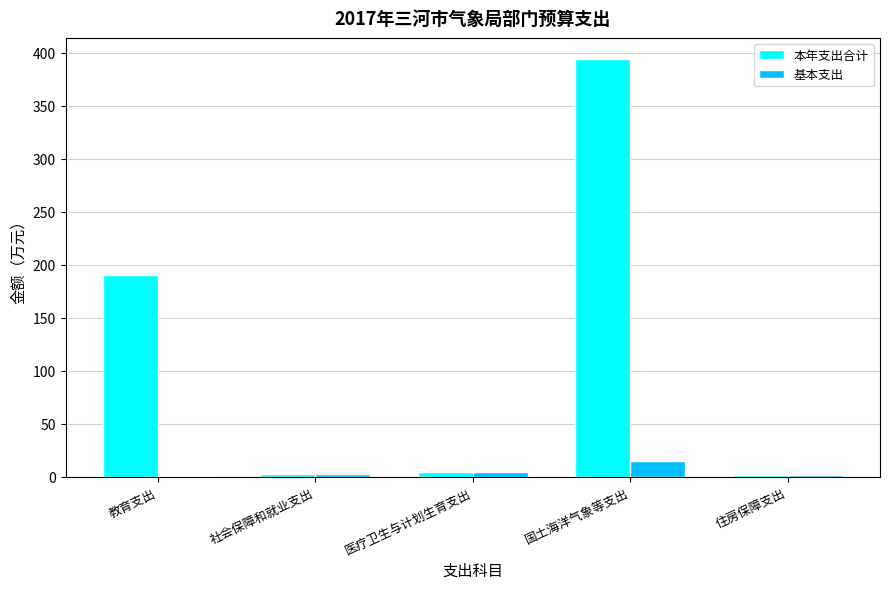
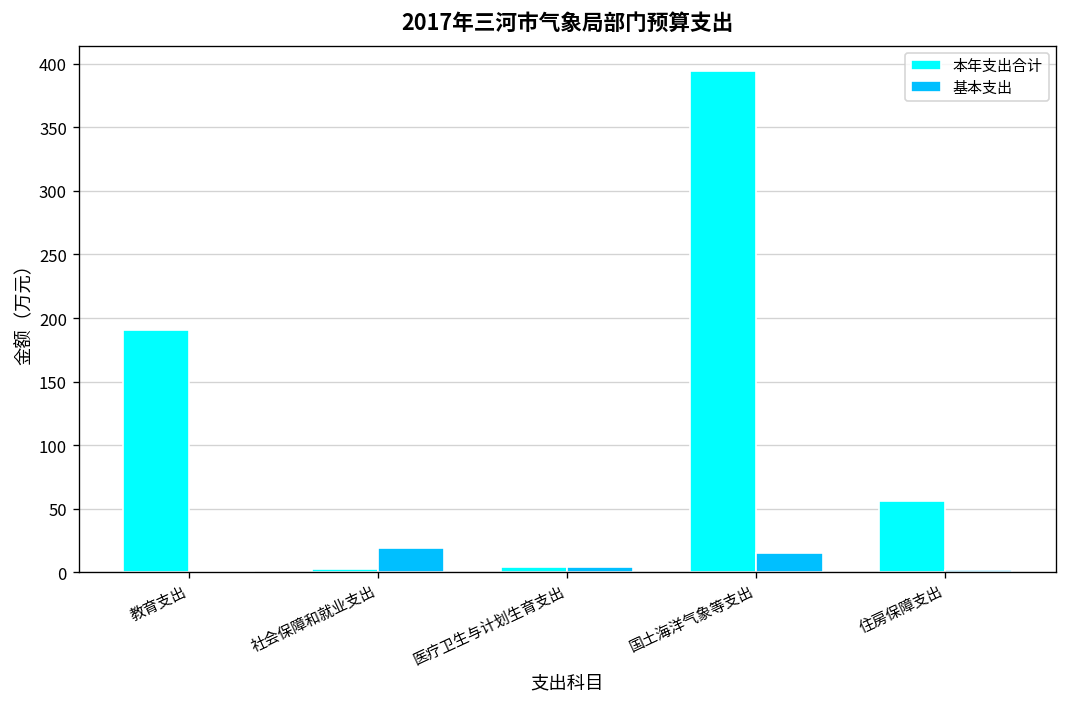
  {
    "本年支出合计": {
      "教育支出": 190,
      "社会保障和就业支出": 2,
      "医疗卫生与计划生育支出": 4,
      "国土海洋气象等支出": 394,
-     "住房保障支出": 2
+     "住房保障支出": 56
    },
    "基本支出": {
-     "社会保障和就业支出": 2,
+     "社会保障和就业支出": 19,
      "医疗卫生与计划生育支出": 4,
      "国土海洋气象等支出": 15
    }
  }
